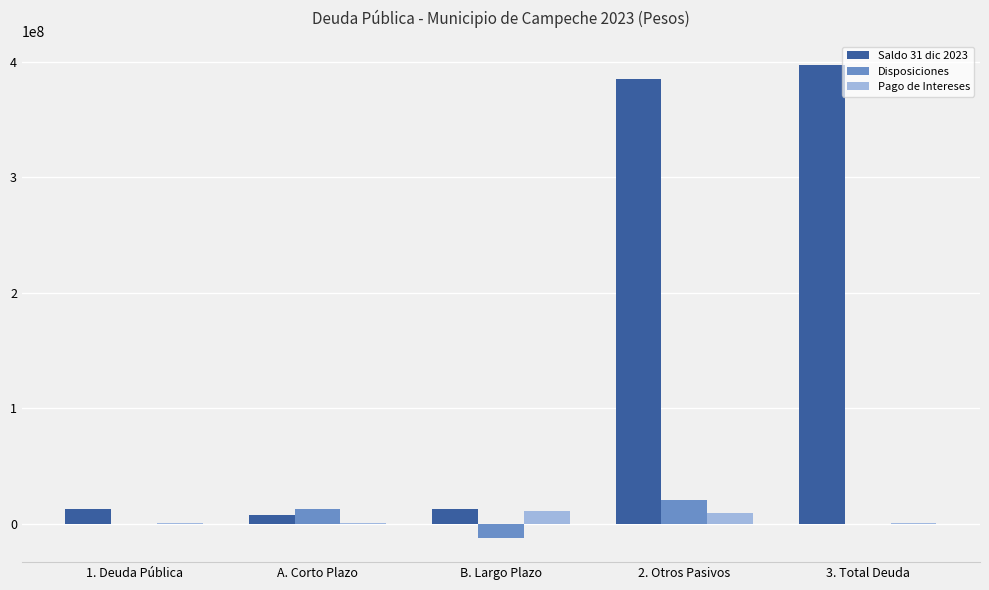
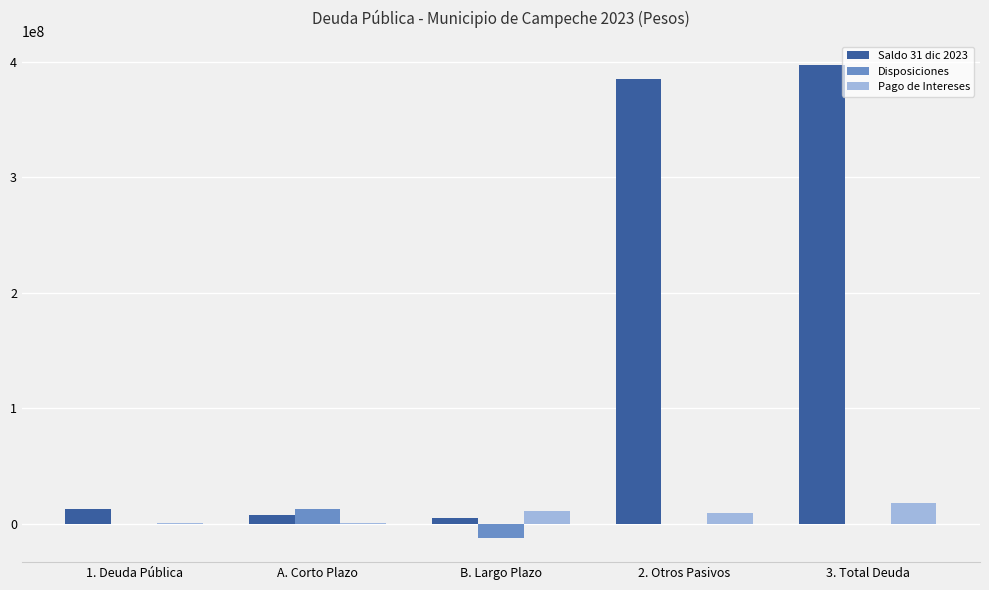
  {
    "Saldo 31 dic 2023": {
      "1. Deuda Pública": 13000000,
      "A. Corto Plazo": 7000000,
-     "B. Largo Plazo": 13000000,
+     "B. Largo Plazo": 5000000,
      "2. Otros Pasivos": 385000000,
      "3. Total Deuda": 398000000
    },
    "Disposiciones": {
      "1. Deuda Pública": 0,
      "A. Corto Plazo": 13000000,
      "B. Largo Plazo": -13000000,
-     "2. Otros Pasivos": 21000000,
+     "2. Otros Pasivos": 0,
      "3. Total Deuda": 0
    },
    "Pago de Intereses": {
      "B. Largo Plazo": 11000000,
      "2. Otros Pasivos": 9000000,
-     "3. Total Deuda": 1000000
+     "3. Total Deuda": 18000000
    }
  }
